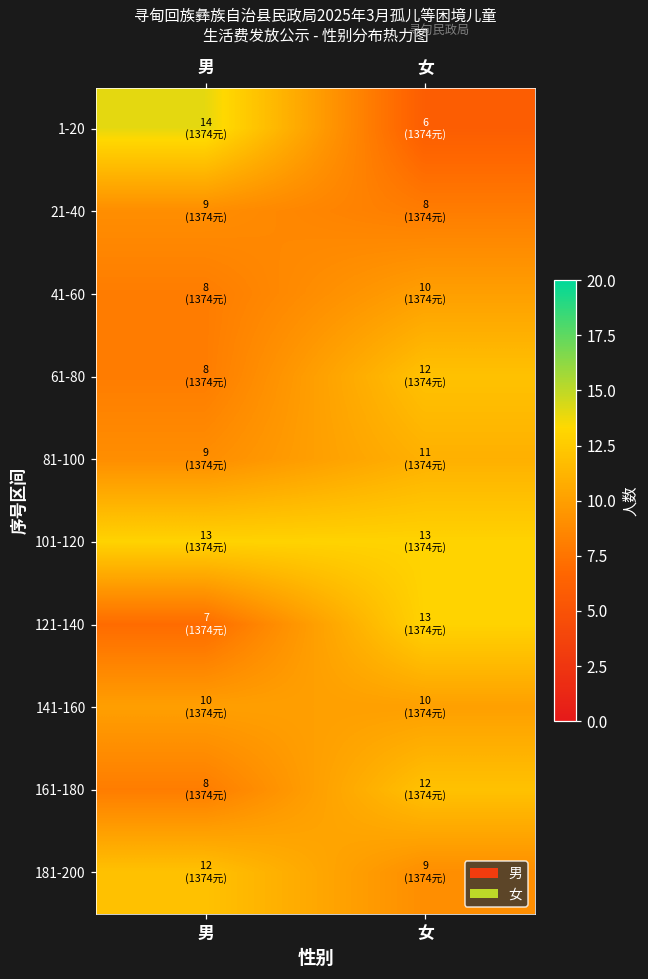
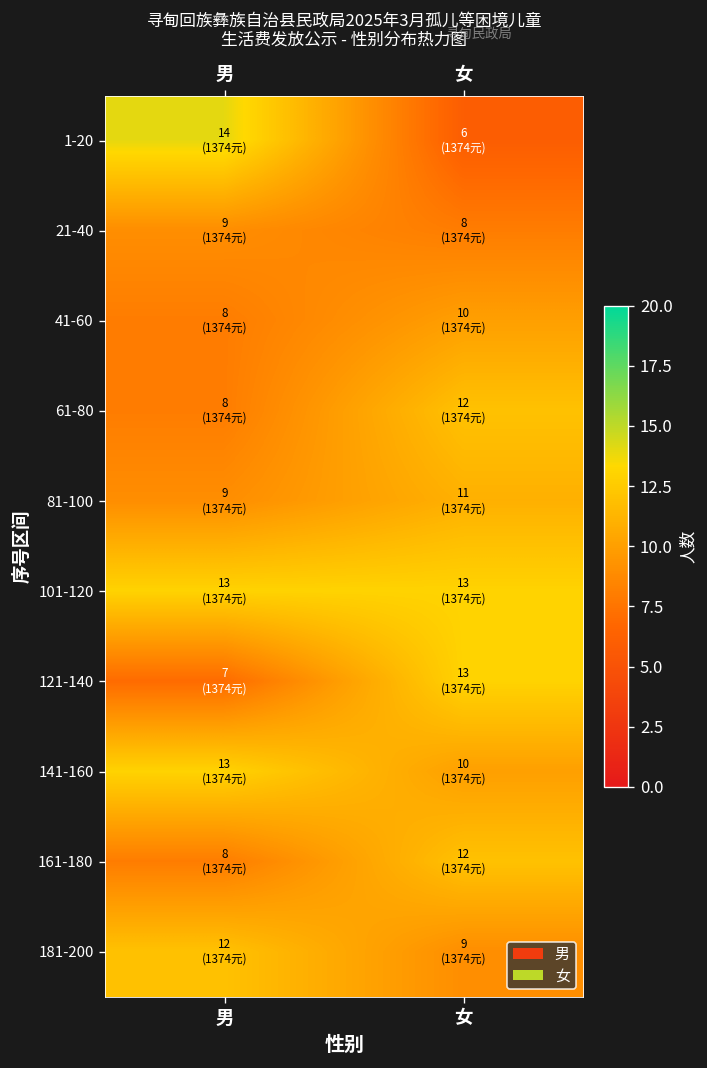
  {
    "141-160": {
-     "男": 10
+     "男": 13
    }
  }
